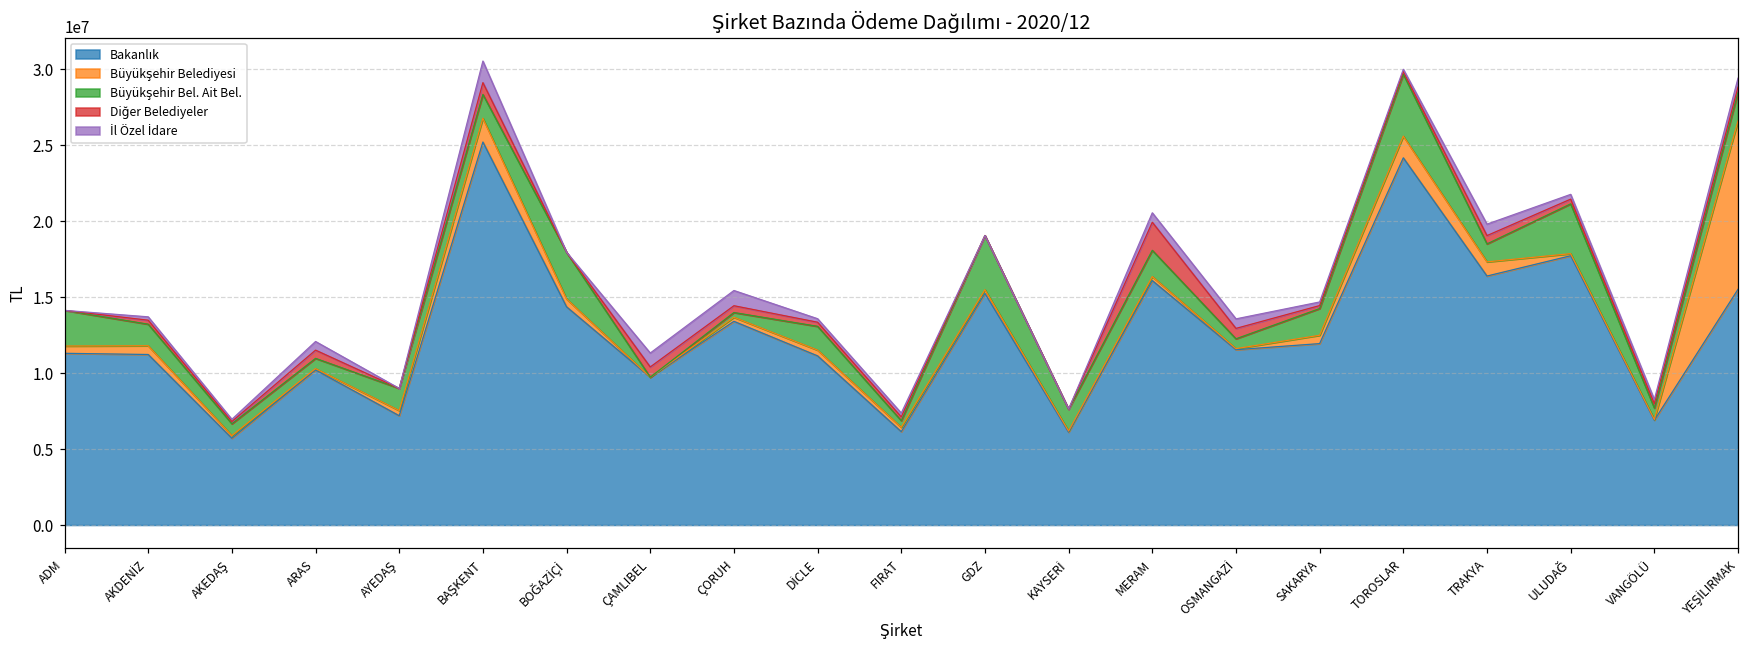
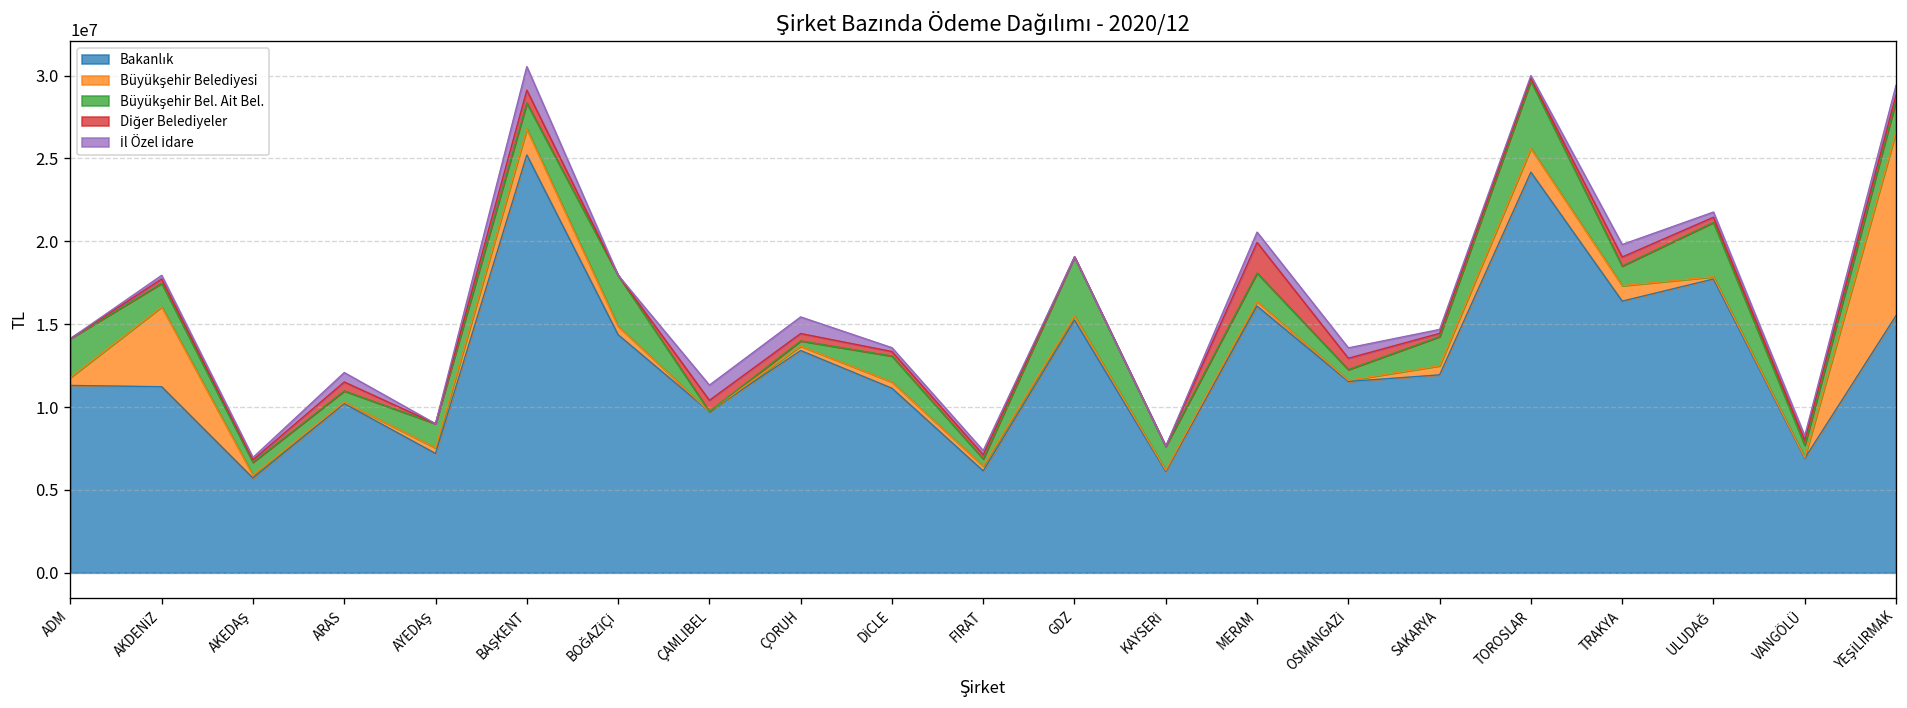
  {
    "Bakanlık": {
      "ADM": 11300000,
      "AKDENİZ": 11200000,
      "AYEDAŞ": 7200000,
      "BAŞKENT": 25200000,
      "BOĞAZİÇİ": 14400000,
      "ÇORUH": 13400000,
      "DİCLE": 11100000,
      "FIRAT": 6100000,
      "GDZ": 15200000,
      "MERAM": 16100000,
      "SAKARYA": 11900000,
      "TOROSLAR": 24200000,
      "TRAKYA": 16400000,
      "YEŞİLIRMAK": 15500000
    },
    "Büyükşehir Belediyesi": {
      "ADM": 500000,
-     "AKDENİZ": 600000,
+     "AKDENİZ": 4800000,
      "AYEDAŞ": 300000,
      "BAŞKENT": 1600000,
      "BOĞAZİÇİ": 500000,
      "ÇORUH": 300000,
      "DİCLE": 400000,
      "FIRAT": 300000,
      "GDZ": 200000,
      "MERAM": 300000,
      "SAKARYA": 500000,
      "TOROSLAR": 1400000,
      "TRAKYA": 900000,
      "YEŞİLIRMAK": 11100000
    },
    "Büyükşehir Bel. Ait Bel.": {
      "AKDENİZ": 1400000,
      "ARAS": 700000,
      "BAŞKENT": 1600000,
      "ÇORUH": 300000,
      "DİCLE": 1600000,
      "FIRAT": 400000,
      "MERAM": 1700000,
      "OSMANGAZİ": 600000,
      "SAKARYA": 1800000,
      "TRAKYA": 1200000,
      "ULUDAĞ": 3300000,
      "VANGÖLÜ": 800000,
      "YEŞİLIRMAK": 1900000
    },
    "Diğer Belediyeler": {
      "AKDENİZ": 300000,
      "ARAS": 500000,
      "BAŞKENT": 800000,
      "ÇAMLIBEL": 700000,
      "ÇORUH": 400000,
      "DİCLE": 300000,
      "FIRAT": 200000,
      "MERAM": 1800000,
      "OSMANGAZİ": 700000,
      "SAKARYA": 200000,
      "TRAKYA": 500000,
      "ULUDAĞ": 300000,
      "VANGÖLÜ": 300000,
      "YEŞİLIRMAK": 300000
    },
    "İl Özel İdare": {
      "AKDENİZ": 200000,
      "ARAS": 600000,
      "BAŞKENT": 1400000,
      "ÇAMLIBEL": 900000,
      "ÇORUH": 1000000,
      "DİCLE": 200000,
      "FIRAT": 300000,
      "MERAM": 600000,
      "OSMANGAZİ": 600000,
      "SAKARYA": 200000,
      "TRAKYA": 800000,
      "ULUDAĞ": 300000,
      "VANGÖLÜ": 300000,
      "YEŞİLIRMAK": 600000
    }
  }
